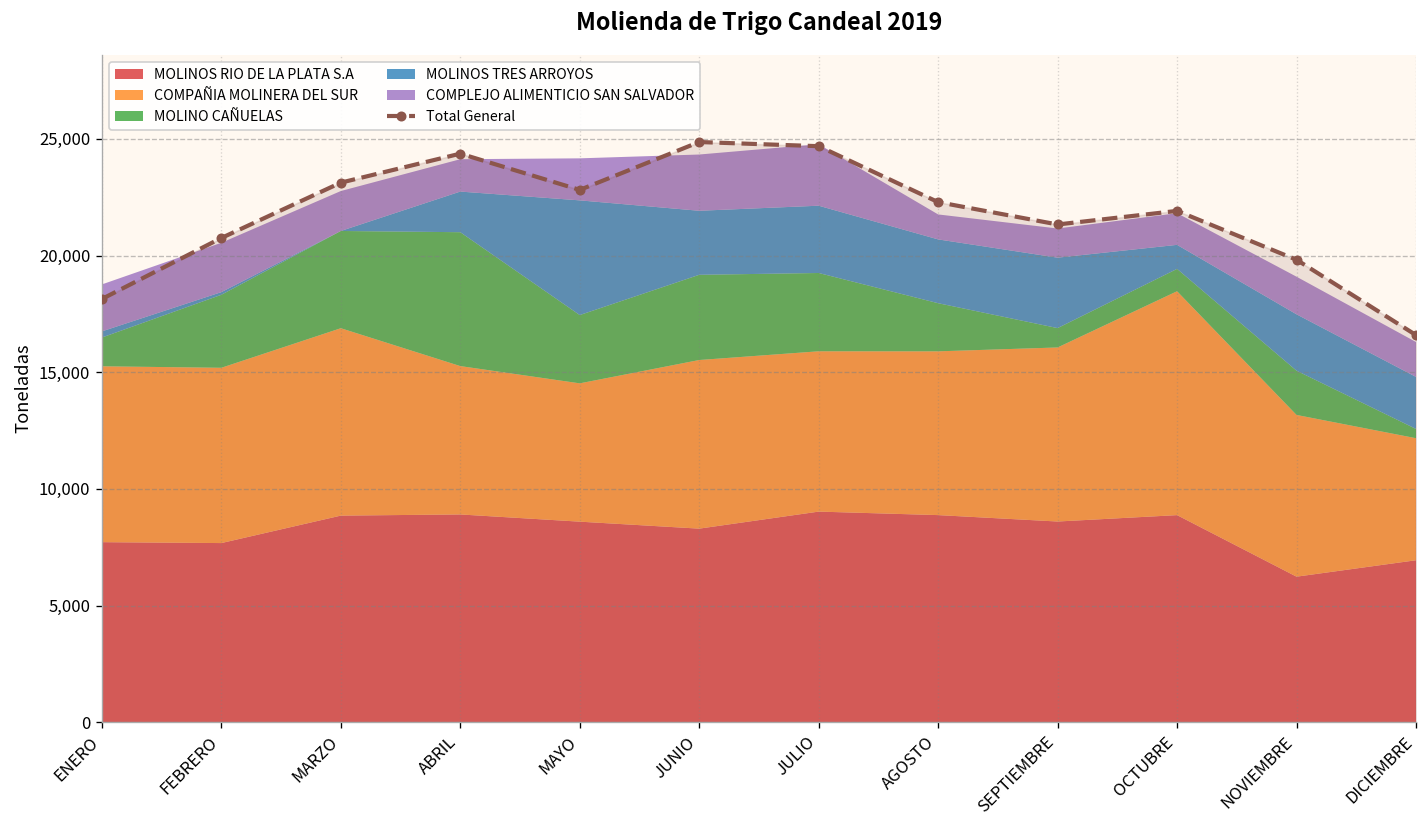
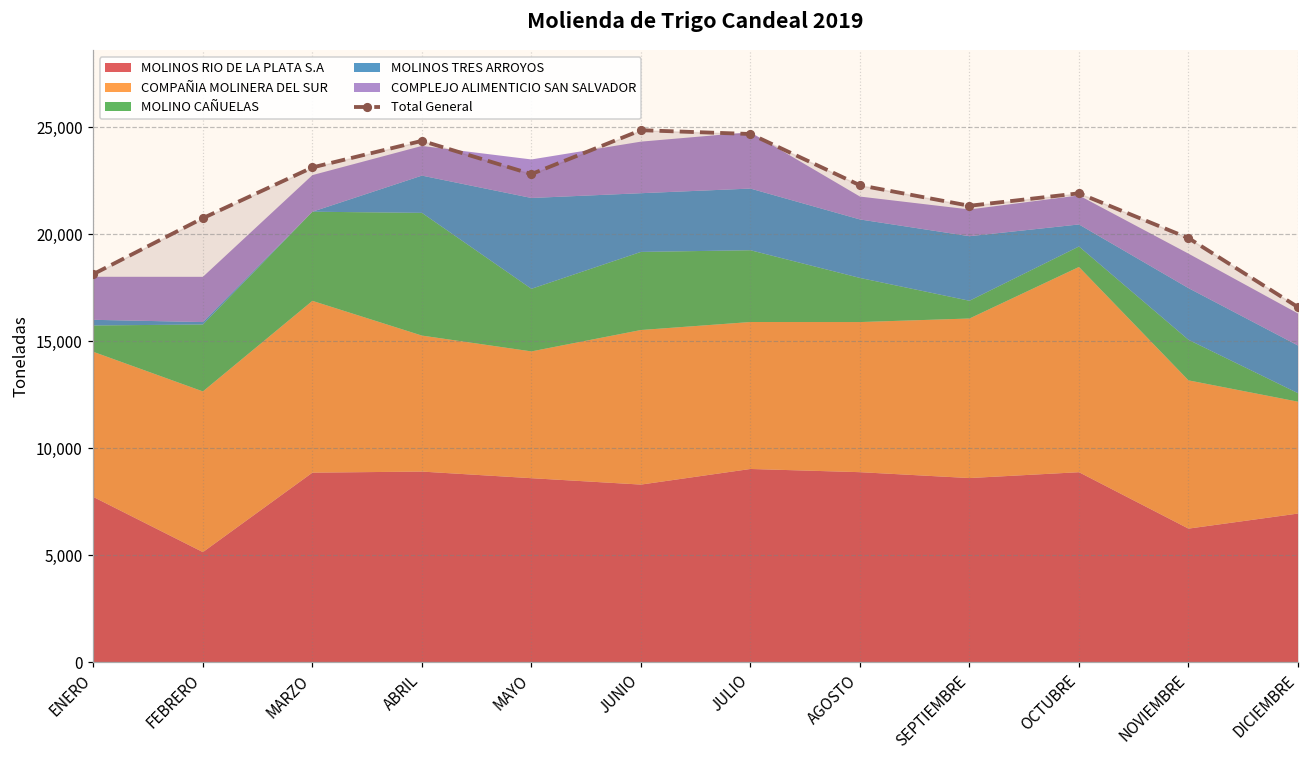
  {
    "MOLINOS RIO DE LA PLATA S.A": {
      "ENERO": "7,700",
-     "FEBRERO": "7,700",
+     "FEBRERO": "5,100",
      "MARZO": "8,900",
      "ABRIL": "8,900",
      "MAYO": "8,600",
      "JUNIO": "8,300",
      "JULIO": "9,000",
      "AGOSTO": "8,900",
      "SEPTIEMBRE": "8,600",
      "OCTUBRE": "8,900",
      "NOVIEMBRE": "6,200",
      "DICIEMBRE": "6,900"
    },
    "COMPAÑIA MOLINERA DEL SUR": {
-     "ENERO": "7,500",
+     "ENERO": "6,800",
      "FEBRERO": "7,500",
      "MARZO": "8,000",
      "ABRIL": "6,400",
      "MAYO": "5,900",
      "JUNIO": "7,200",
      "JULIO": "6,900",
      "AGOSTO": "7,000",
      "SEPTIEMBRE": "7,500",
      "OCTUBRE": "9,600",
      "NOVIEMBRE": "6,900",
      "DICIEMBRE": "5,200"
    },
    "MOLINO CAÑUELAS": {
      "ENERO": "1,200",
      "ABRIL": "5,700",
      "MAYO": "2,900",
      "JUNIO": "3,700",
      "JULIO": "3,400",
      "AGOSTO": "2,100",
      "SEPTIEMBRE": "800",
      "OCTUBRE": "1,000",
      "NOVIEMBRE": "1,900",
      "DICIEMBRE": "400"
    },
    "MOLINOS TRES ARROYOS": {
      "ENERO": "300",
      "ABRIL": "1,700",
-     "MAYO": "4,900",
+     "MAYO": "4,200",
      "JUNIO": "2,700",
      "JULIO": "2,900",
      "AGOSTO": "2,700",
      "SEPTIEMBRE": "3,000",
      "OCTUBRE": "1,000",
      "NOVIEMBRE": "2,400",
      "DICIEMBRE": "2,200"
    },
    "COMPLEJO ALIMENTICIO SAN SALVADOR": {
      "FEBRERO": "2,100",
      "MARZO": "1,700",
      "ABRIL": "1,400",
      "MAYO": "1,800",
      "JUNIO": "2,400",
      "AGOSTO": "1,100",
      "SEPTIEMBRE": "1,300",
      "NOVIEMBRE": "1,600",
      "DICIEMBRE": "1,500"
    },
    "Total General": {
      "FEBRERO": "20,800",
      "MARZO": "23,100",
      "ABRIL": "24,400",
      "MAYO": "22,800",
      "JUNIO": "24,900",
      "AGOSTO": "22,300",
      "SEPTIEMBRE": "21,300",
      "NOVIEMBRE": "19,800",
      "DICIEMBRE": "16,600"
    }
  }
